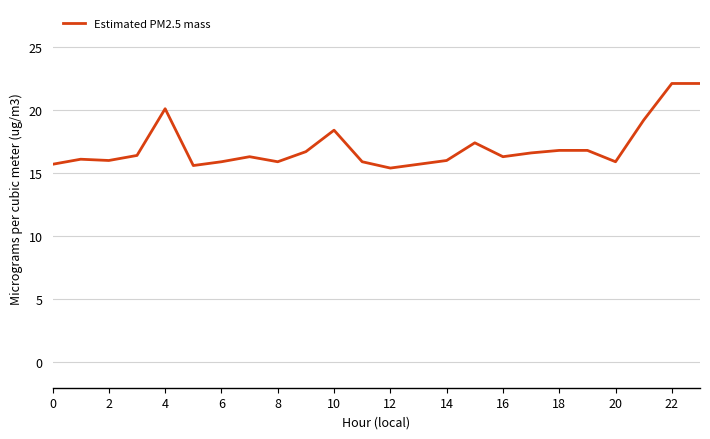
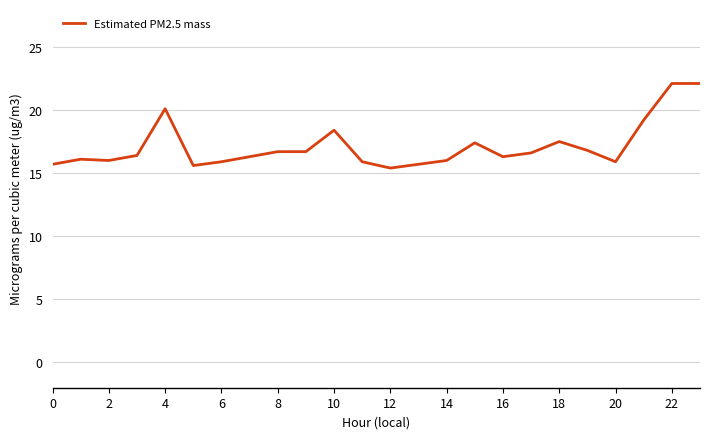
  {
    "0": 15.7,
    "2": 16.0,
    "4": 20.1,
    "6": 15.9,
-   "8": 15.9,
+   "8": 16.7,
    "10": 18.4,
    "12": 15.4,
    "14": 16.0,
    "16": 16.3,
-   "18": 16.8,
+   "18": 17.5,
    "20": 15.9,
    "22": 22.1
  }
